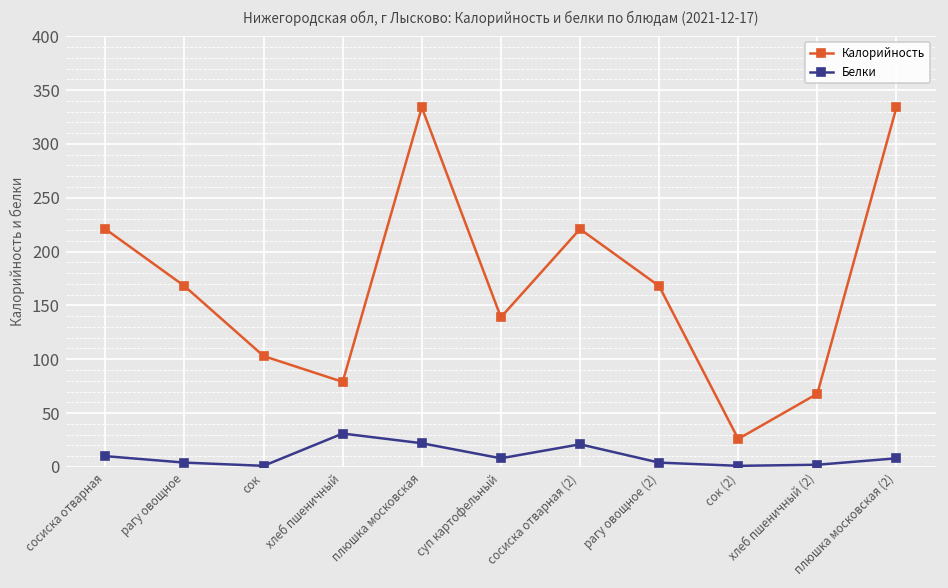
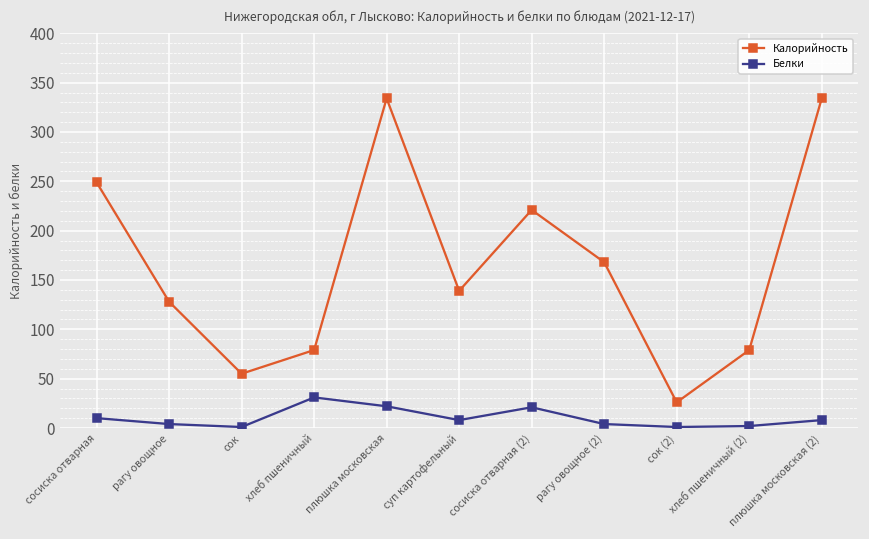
  {
    "Калорийность": {
-     "сосиска отварная": 220,
-     "рагу овощное": 170,
-     "сок": 100,
+     "сосиска отварная": 250,
+     "рагу овощное": 130,
+     "сок": 60,
      "хлеб пшеничный": 80,
      "плюшка московская": 330,
      "суп картофельный": 140,
      "сосиска отварная (2)": 220,
      "рагу овощное (2)": 170,
      "сок (2)": 30,
-     "хлеб пшеничный (2)": 70,
+     "хлеб пшеничный (2)": 80,
      "плюшка московская (2)": 330
    },
    "Белки": {
      "сосиска отварная": 10,
      "рагу овощное": 0,
      "сок": 0,
      "хлеб пшеничный": 30,
      "плюшка московская": 20,
      "суп картофельный": 10,
      "сосиска отварная (2)": 20,
      "рагу овощное (2)": 0,
      "сок (2)": 0,
      "хлеб пшеничный (2)": 0,
      "плюшка московская (2)": 10
    }
  }
